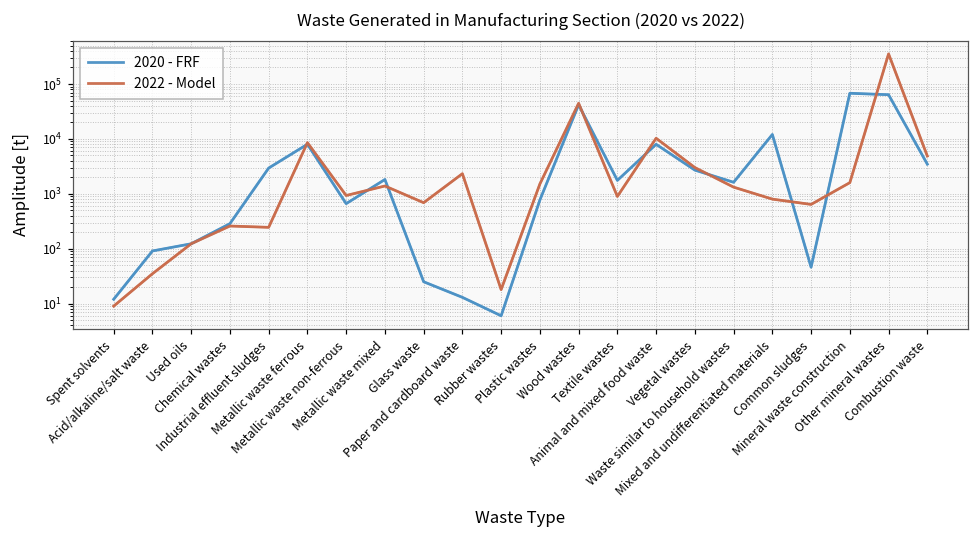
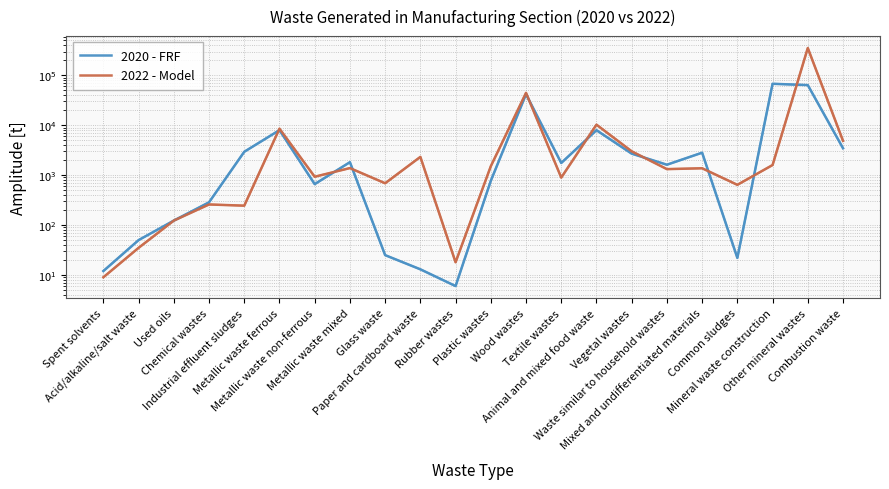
  {
    "2020 - FRF": {
      "Spent solvents": 12,
-     "Acid/alkaline/salt waste": 90,
+     "Acid/alkaline/salt waste": 50,
      "Industrial effluent sludges": 3000,
      "Metallic waste non-ferrous": 700,
      "Metallic waste mixed": 1800,
      "Glass waste": 30,
      "Paper and cardboard waste": 13,
      "Rubber wastes": 6,
      "Plastic wastes": 800,
      "Textile wastes": 1800,
      "Animal and mixed food waste": 8000,
      "Waste similar to household wastes": 1600,
-     "Mixed and undifferentiated materials": 12000,
-     "Common sludges": 50,
+     "Mixed and undifferentiated materials": 3000,
+     "Common sludges": 20,
      "Mineral waste construction": 70000,
      "Other mineral wastes": 60000,
      "Combustion waste": 3000
    },
    "2022 - Model": {
      "Spent solvents": 9,
      "Acid/alkaline/salt waste": 40,
      "Industrial effluent sludges": 200,
      "Metallic waste non-ferrous": 900,
      "Metallic waste mixed": 1400,
      "Glass waste": 700,
      "Paper and cardboard waste": 2000,
      "Rubber wastes": 18,
      "Plastic wastes": 1500,
      "Textile wastes": 900,
      "Animal and mixed food waste": 10000,
      "Waste similar to household wastes": 1300,
-     "Mixed and undifferentiated materials": 800,
+     "Mixed and undifferentiated materials": 1400,
      "Common sludges": 600,
      "Mineral waste construction": 1600,
      "Other mineral wastes": 400000,
      "Combustion waste": 5000
    }
  }
